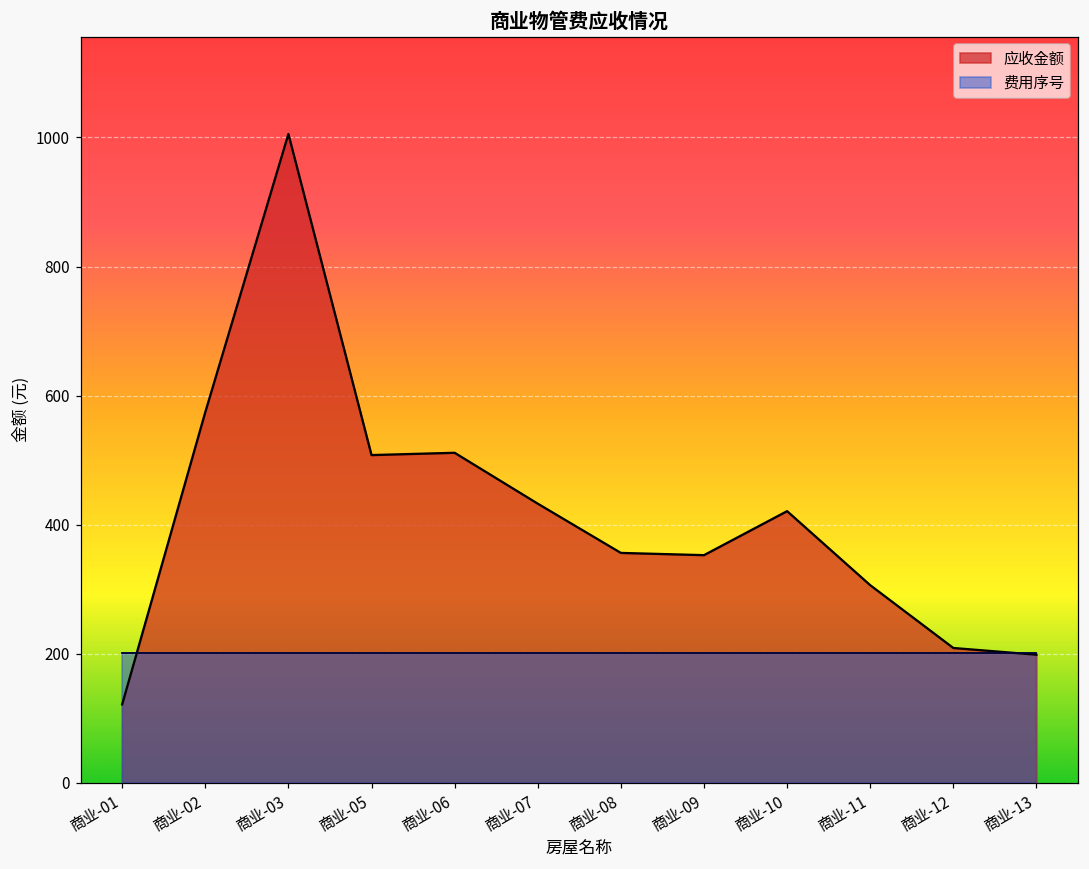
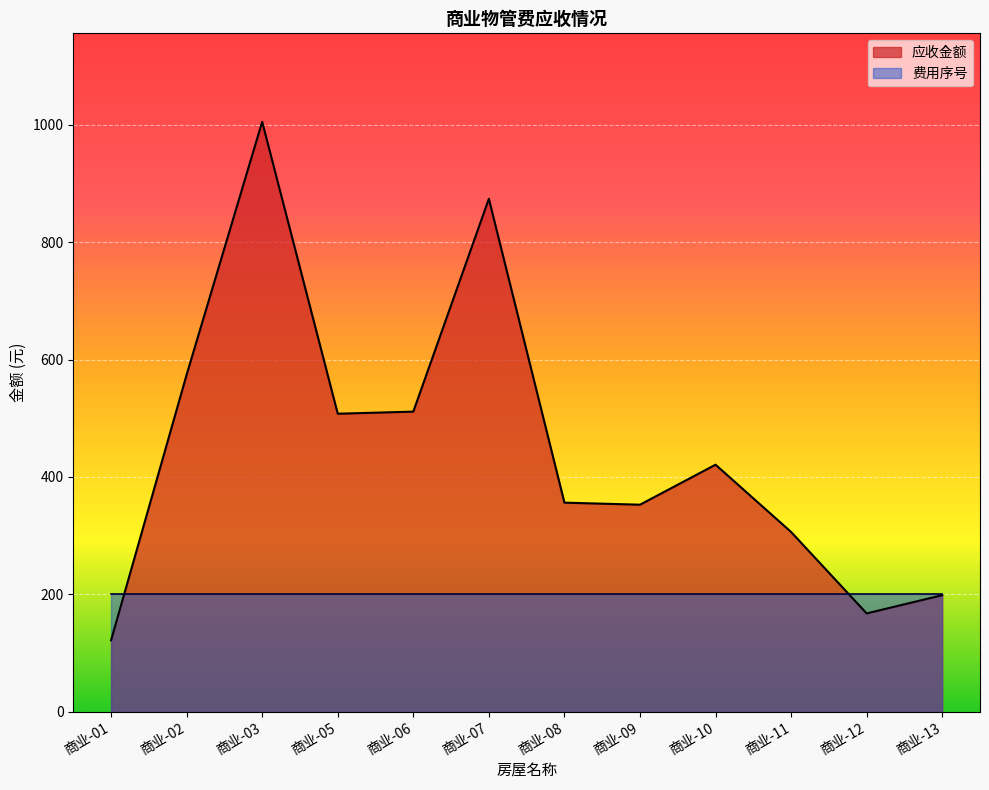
  {
    "应收金额": {
      "商业-01": 120,
      "商业-02": 570,
      "商业-03": 1010,
      "商业-05": 510,
      "商业-06": 510,
-     "商业-07": 430,
+     "商业-07": 870,
      "商业-08": 360,
      "商业-09": 350,
      "商业-10": 420,
      "商业-11": 310,
-     "商业-12": 210
+     "商业-12": 170
    },
    "费用序号": {
      "商业-01": 200,
      "商业-02": 200,
      "商业-03": 200,
      "商业-05": 200,
      "商业-06": 200,
      "商业-07": 200,
      "商业-08": 200,
      "商业-09": 200,
      "商业-10": 200,
      "商业-11": 200,
      "商业-12": 200
    }
  }
